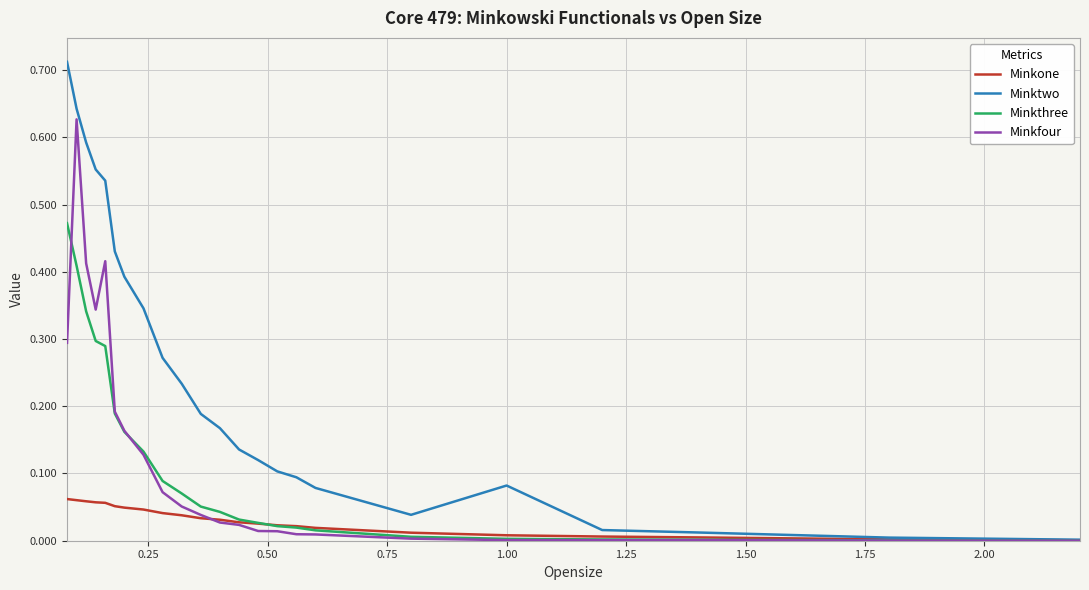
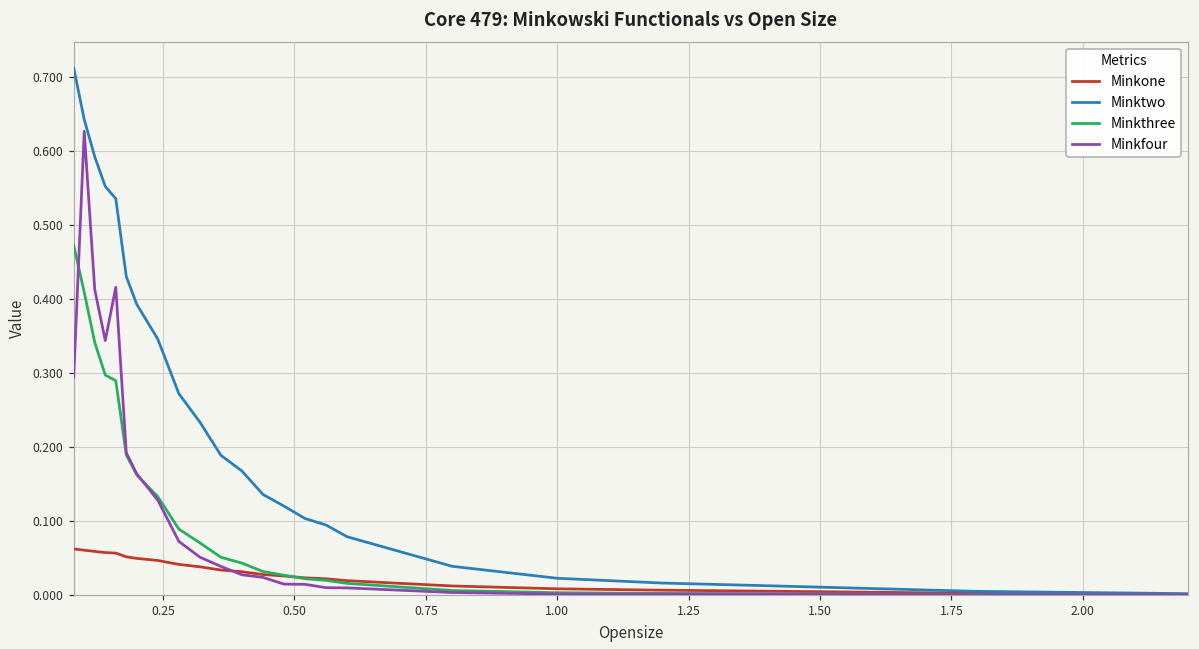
  {
    "Minkone": {
      "1.00": 0.01
    },
    "Minktwo": {
-     "1.00": 0.08
+     "1.00": 0.02
    }
  }
